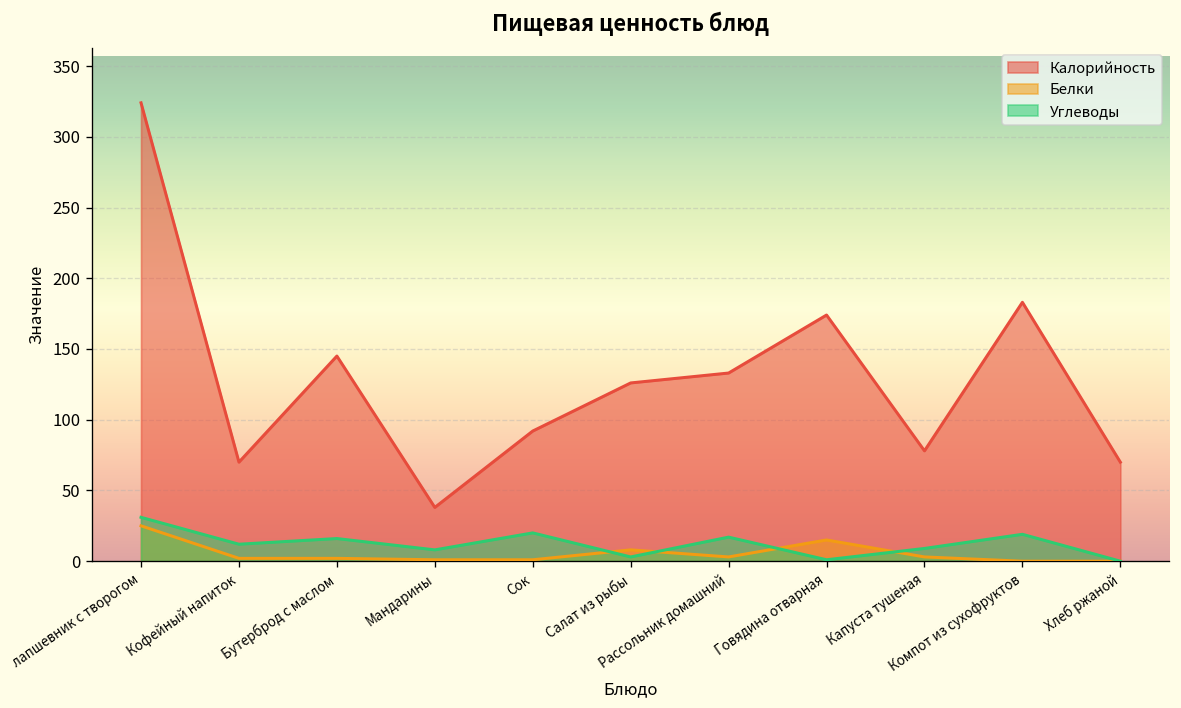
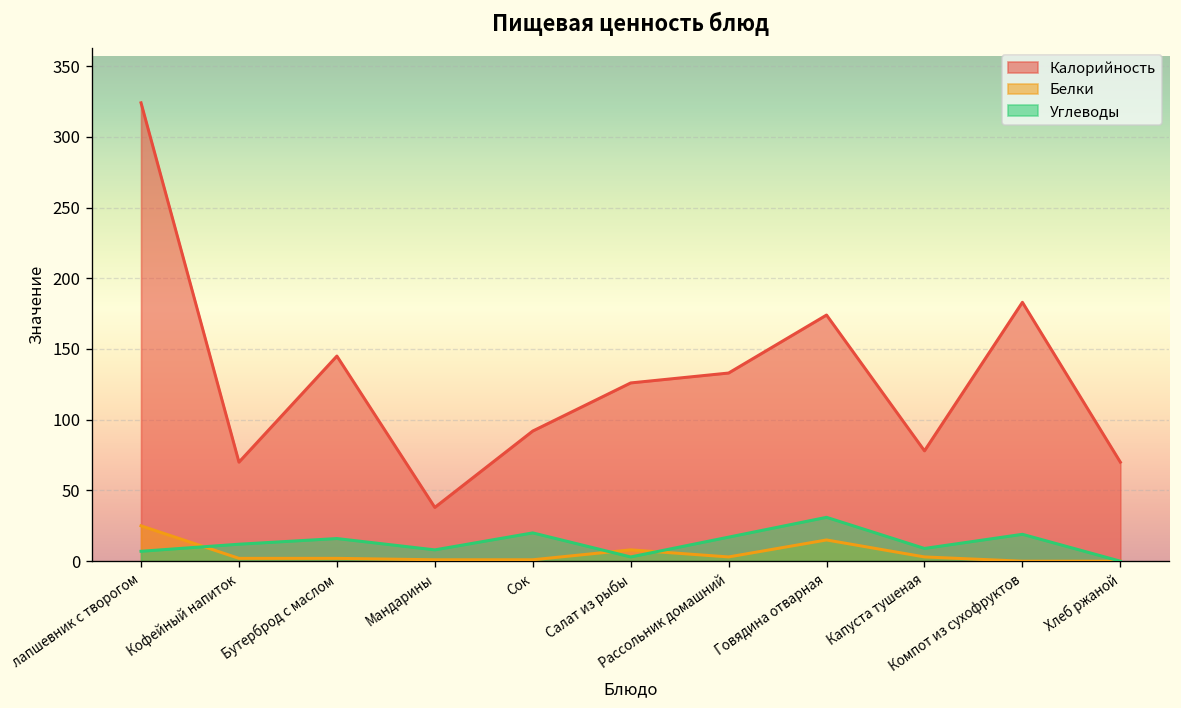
  {
    "Калорийность": {
      "лапшевник с творогом": 324,
      "Кофейный напиток": 70,
      "Бутерброд с маслом": 145,
      "Мандарины": 38,
      "Сок": 92,
      "Салат из рыбы": 126,
      "Рассольник домашний": 133,
      "Говядина отварная": 174,
      "Капуста тушеная": 78,
      "Компот из сухофруктов": 183,
      "Хлеб ржаной": 70
    },
    "Белки": {
      "лапшевник с творогом": 25,
      "Кофейный напиток": 2,
      "Бутерброд с маслом": 2,
      "Мандарины": 1,
      "Сок": 1,
      "Салат из рыбы": 8,
      "Рассольник домашний": 3,
      "Говядина отварная": 15,
      "Капуста тушеная": 3,
      "Компот из сухофруктов": 0
    },
    "Углеводы": {
-     "лапшевник с творогом": 31,
+     "лапшевник с творогом": 7,
      "Кофейный напиток": 12,
      "Бутерброд с маслом": 16,
      "Мандарины": 8,
      "Сок": 20,
      "Салат из рыбы": 3,
      "Рассольник домашний": 17,
-     "Говядина отварная": 1,
+     "Говядина отварная": 31,
      "Капуста тушеная": 9,
      "Компот из сухофруктов": 19
    }
  }
